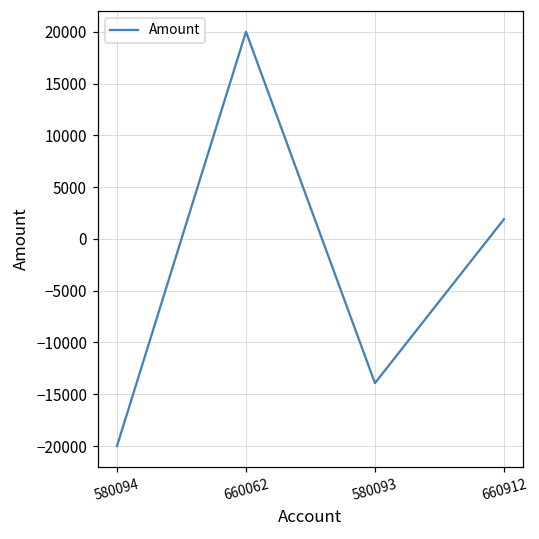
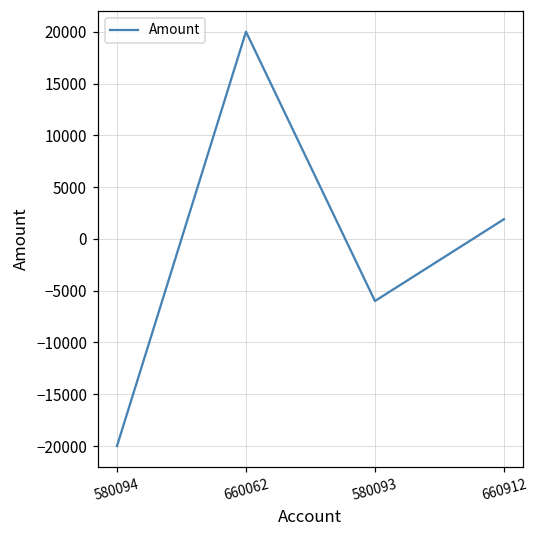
  {
    "580094": -20000,
    "660062": 20000,
-   "580093": -14000,
+   "580093": -6000,
    "660912": 2000
  }
